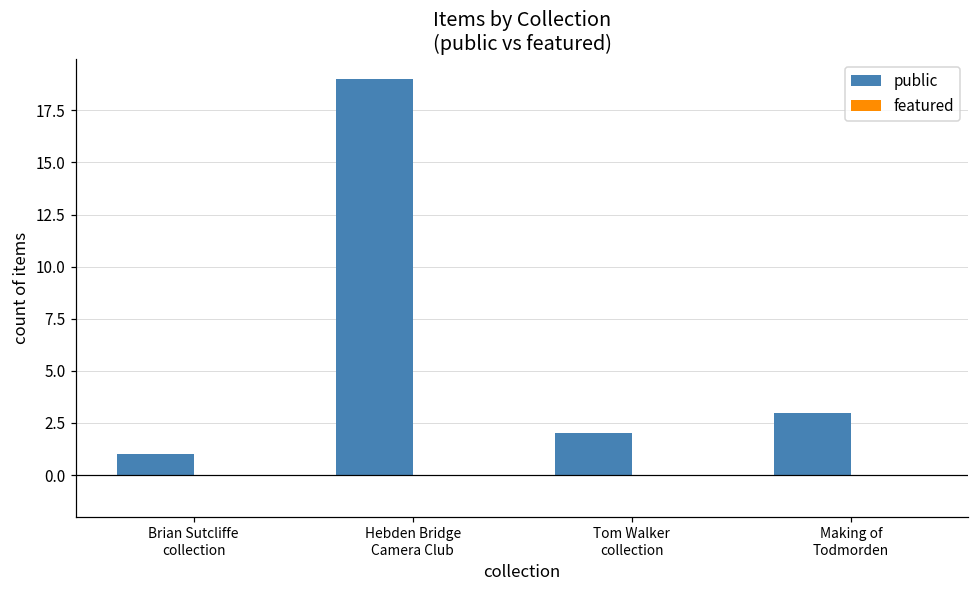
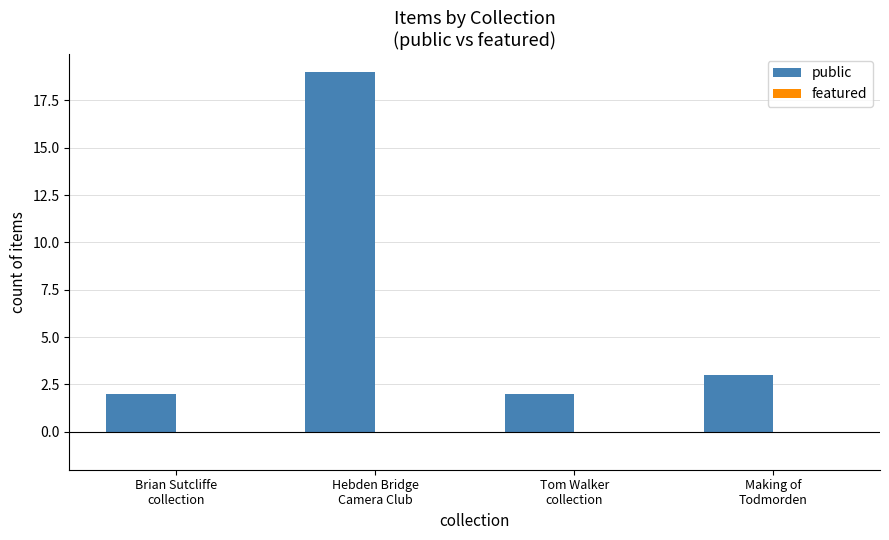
  {
    "public": {
-     "Brian Sutcliffe collection": 1,
+     "Brian Sutcliffe collection": 2,
      "Hebden Bridge Camera Club": 19,
      "Tom Walker collection": 2,
      "Making of Todmorden": 3
    },
    "featured": {
      "Brian Sutcliffe collection": 0,
      "Hebden Bridge Camera Club": 0,
      "Tom Walker collection": 0,
      "Making of Todmorden": 0
    }
  }
